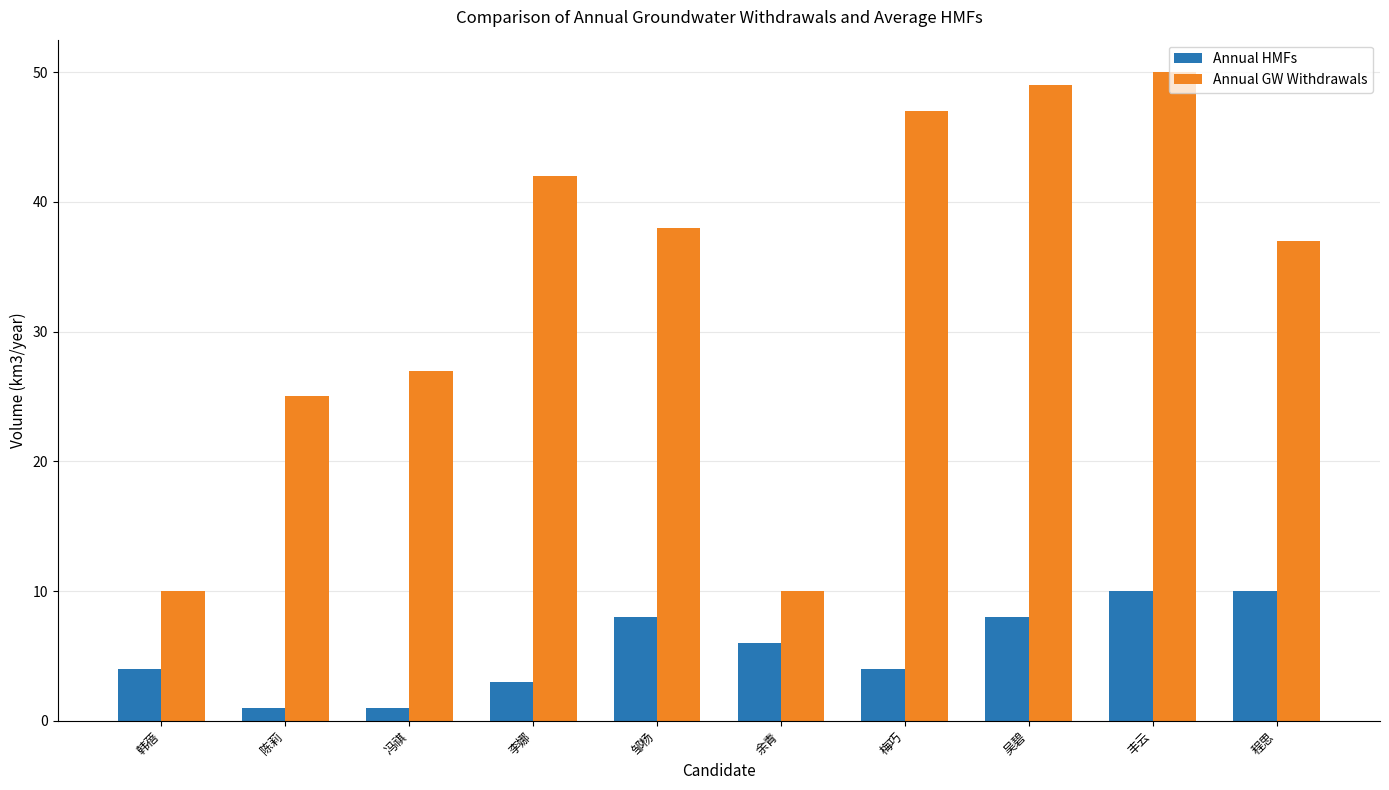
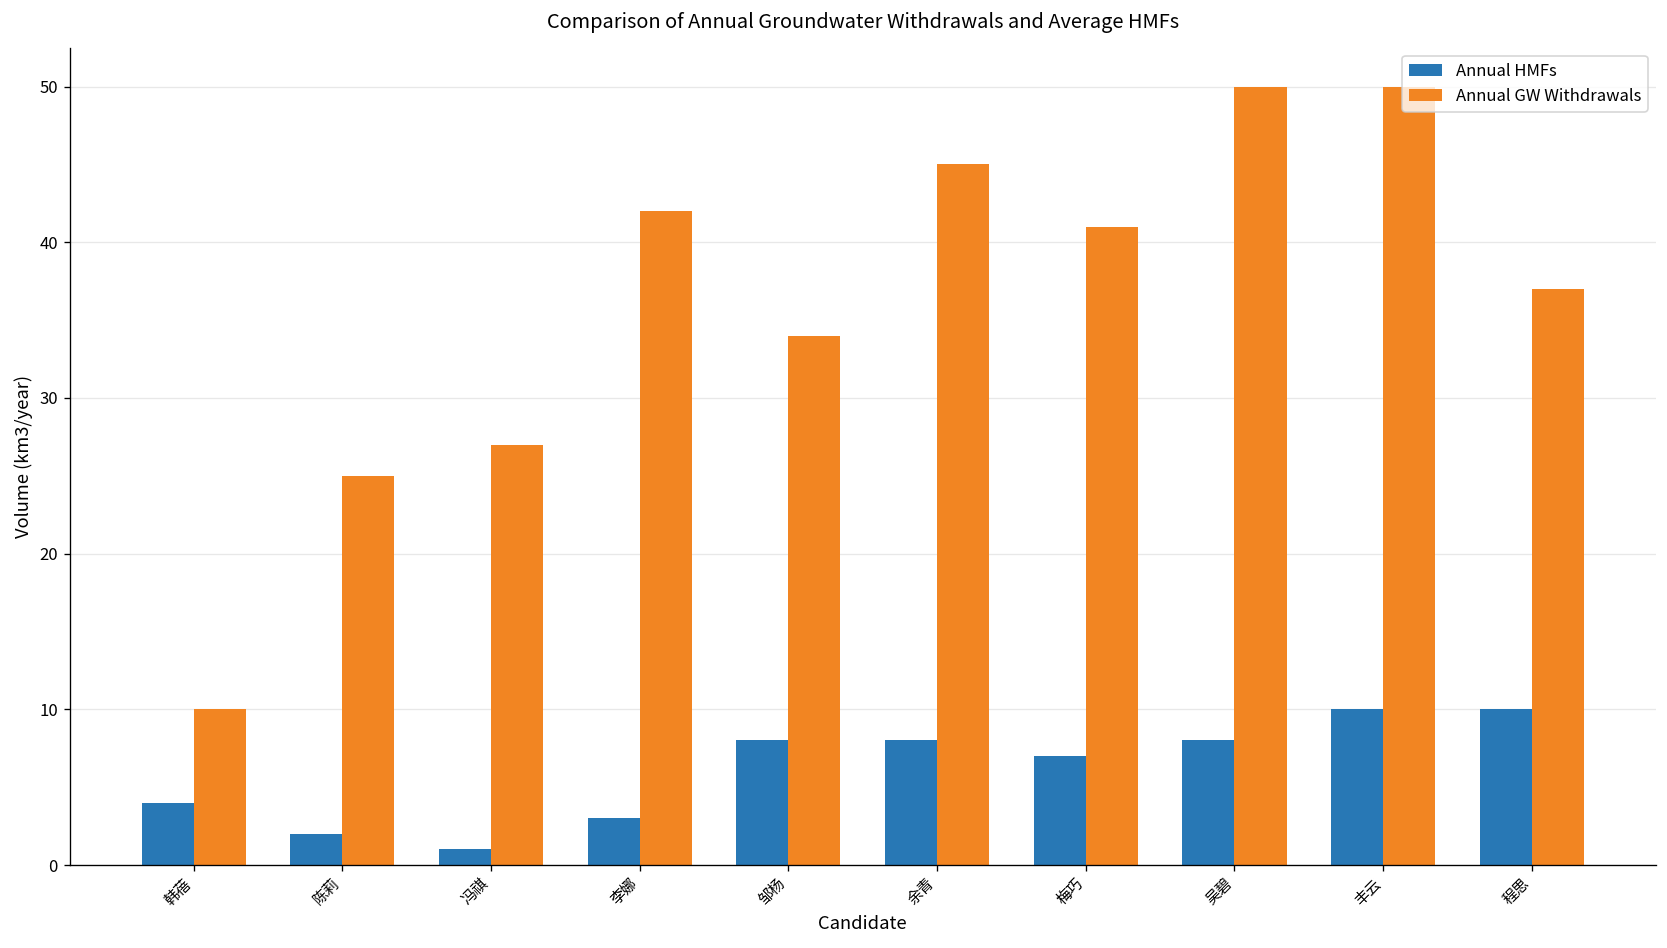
  {
    "Annual HMFs": {
      "韩蓓": 4,
-     "陈莉": 1,
+     "陈莉": 2,
      "冯祺": 1,
      "李娜": 3,
      "邹杨": 8,
-     "余青": 6,
-     "梅巧": 4,
+     "余青": 8,
+     "梅巧": 7,
      "吴碧": 8,
      "丰云": 10,
      "程思": 10
    },
    "Annual GW Withdrawals": {
      "韩蓓": 10,
      "陈莉": 25,
      "冯祺": 27,
      "李娜": 42,
-     "邹杨": 38,
-     "余青": 10,
-     "梅巧": 47,
-     "吴碧": 49,
+     "邹杨": 34,
+     "余青": 45,
+     "梅巧": 41,
+     "吴碧": 50,
      "程思": 37
    }
  }
